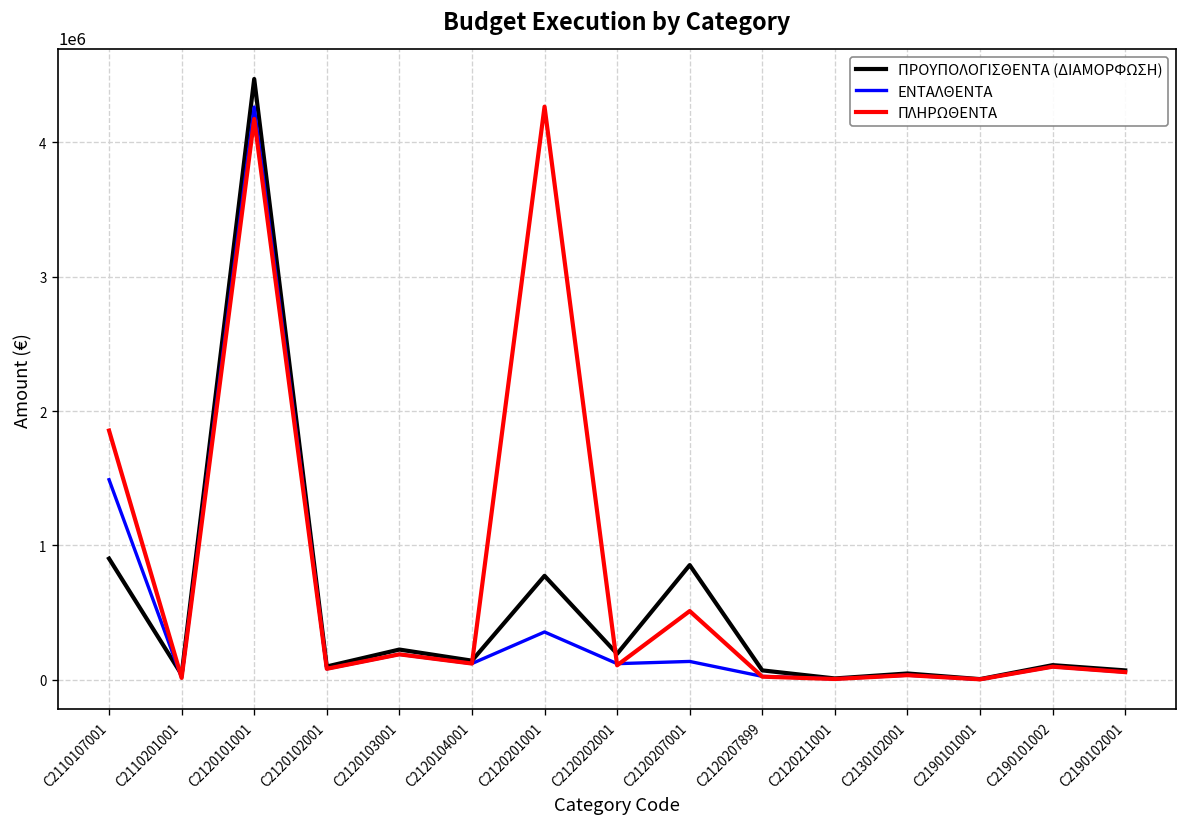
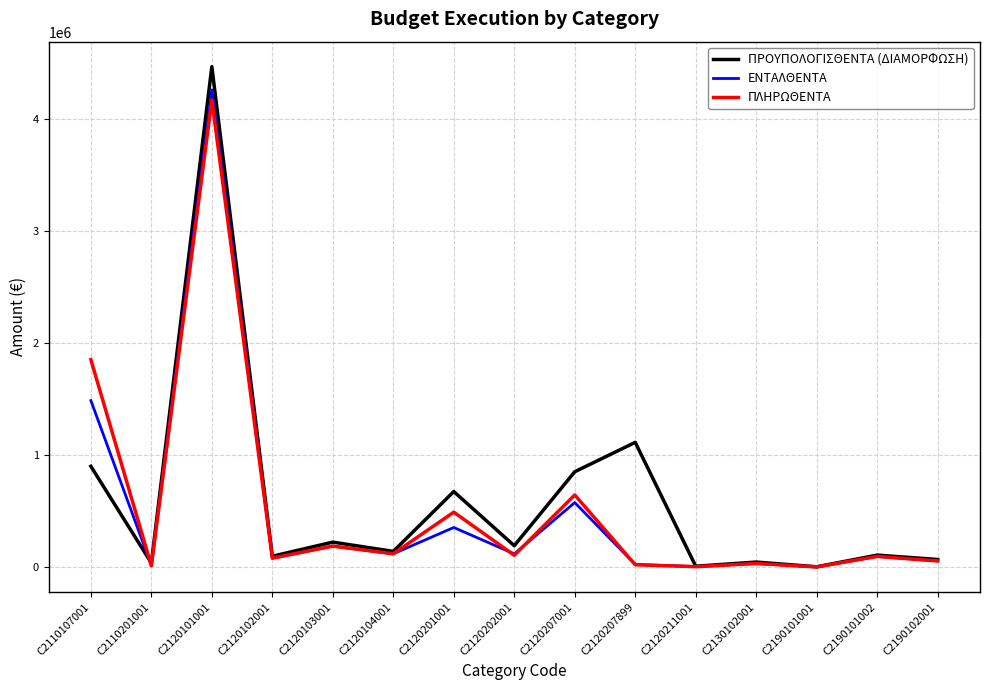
  {
    "ΠΡΟΥΠΟΛΟΓΙΣΘΕΝΤΑ (ΔΙΑΜΟΡΦΩΣΗ)": {
      "C2110107001": 900000,
      "C2120101001": 4470000,
      "C2120103001": 230000,
-     "C2120201001": 770000,
+     "C2120201001": 680000,
      "C2120202001": 190000,
      "C2120207001": 850000,
-     "C2120207899": 70000
+     "C2120207899": 1120000
    },
    "ΕΝΤΑΛΘΕΝΤΑ": {
      "C2110107001": 1490000,
      "C2120101001": 4260000,
      "C2120201001": 360000,
-     "C2120207001": 140000
+     "C2120207001": 580000
    },
    "ΠΛΗΡΩΘΕΝΤΑ": {
      "C2110107001": 1850000,
      "C2120101001": 4170000,
-     "C2120201001": 4260000,
-     "C2120207001": 510000
+     "C2120201001": 490000,
+     "C2120207001": 650000
    }
  }
